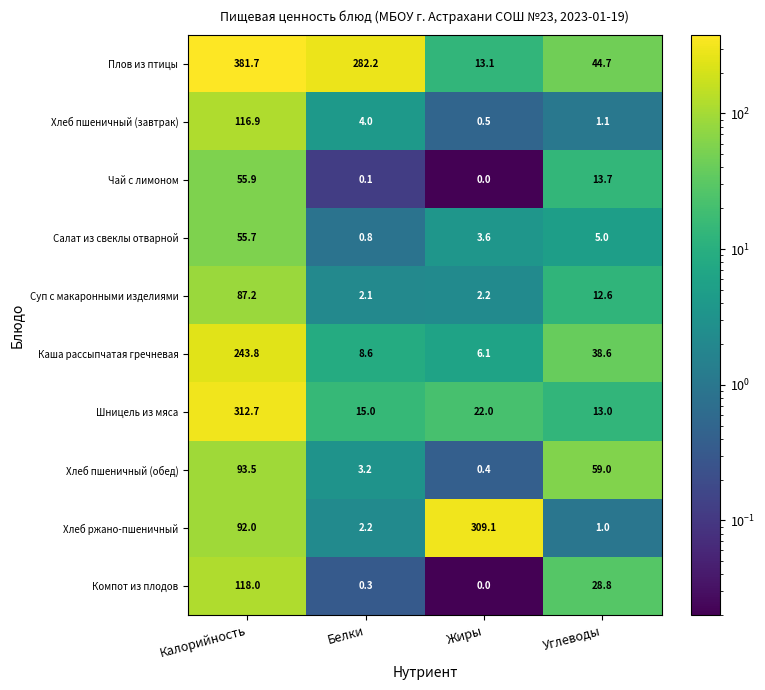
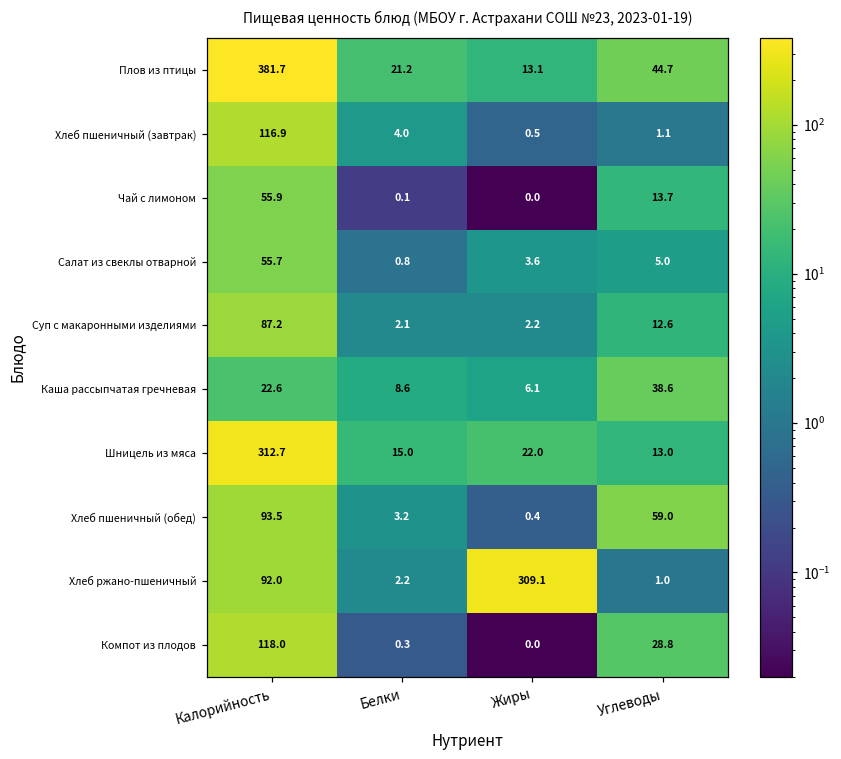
  {
    "Плов из птицы": {
      "Калорийность": 381.7,
-     "Белки": 282.2,
+     "Белки": 21.2,
      "Жиры": 13.1,
      "Углеводы": 44.7
    },
    "Хлеб пшеничный (завтрак)": {
      "Калорийность": 116.9,
      "Белки": 4.0,
      "Жиры": 0.5,
      "Углеводы": 1.1
    },
    "Чай с лимоном": {
      "Калорийность": 55.9,
      "Белки": 0.1,
      "Жиры": 0.0,
      "Углеводы": 13.7
    },
    "Салат из свеклы отварной": {
      "Калорийность": 55.7,
      "Белки": 0.8,
      "Жиры": 3.6,
      "Углеводы": 5.0
    },
    "Суп с макаронными изделиями": {
      "Калорийность": 87.2,
      "Белки": 2.1,
      "Жиры": 2.2,
      "Углеводы": 12.6
    },
    "Каша рассыпчатая гречневая": {
-     "Калорийность": 243.8,
+     "Калорийность": 22.6,
      "Белки": 8.6,
      "Жиры": 6.1,
      "Углеводы": 38.6
    },
    "Шницель из мяса": {
      "Калорийность": 312.7,
      "Белки": 15.0,
      "Жиры": 22.0,
      "Углеводы": 13.0
    },
    "Хлеб пшеничный (обед)": {
      "Калорийность": 93.5,
      "Белки": 3.2,
      "Жиры": 0.4,
      "Углеводы": 59.0
    },
    "Хлеб ржано-пшеничный": {
      "Калорийность": 92.0,
      "Белки": 2.2,
      "Жиры": 309.1,
      "Углеводы": 1.0
    },
    "Компот из плодов": {
      "Калорийность": 118.0,
      "Белки": 0.3,
      "Жиры": 0.0,
      "Углеводы": 28.8
    }
  }
